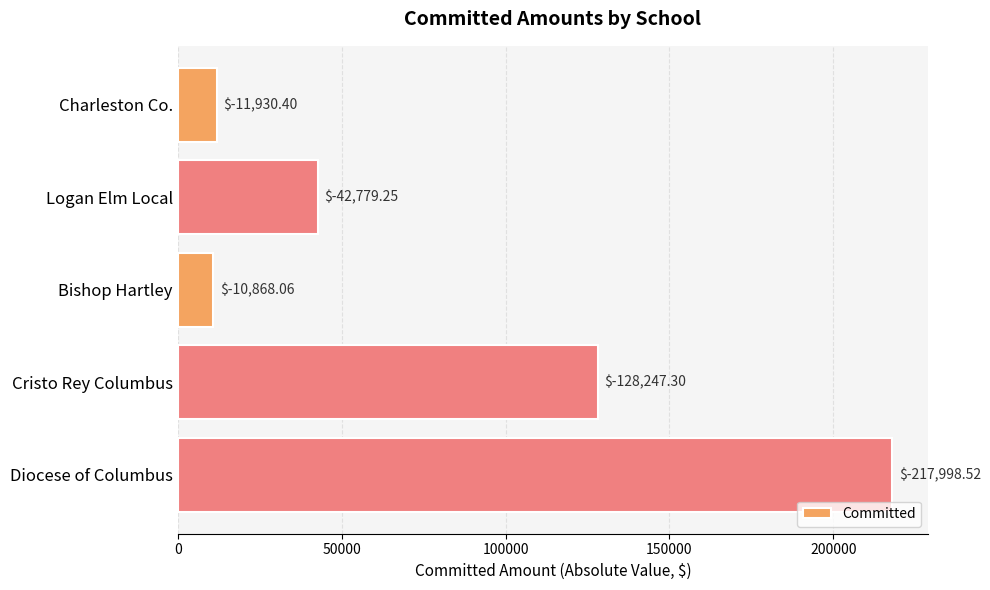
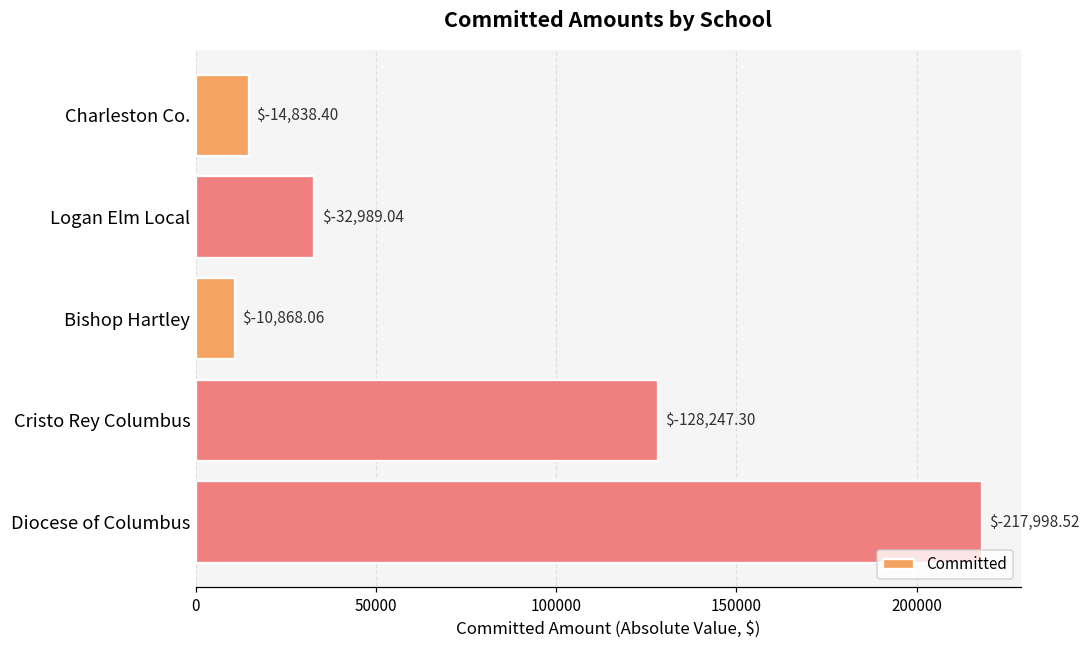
  {
-   "Charleston Co.": "$-11,930.40",
-   "Logan Elm Local": "$-42,779.25"
+   "Charleston Co.": "$-14,838.40",
+   "Logan Elm Local": "$-32,989.04"
  }
